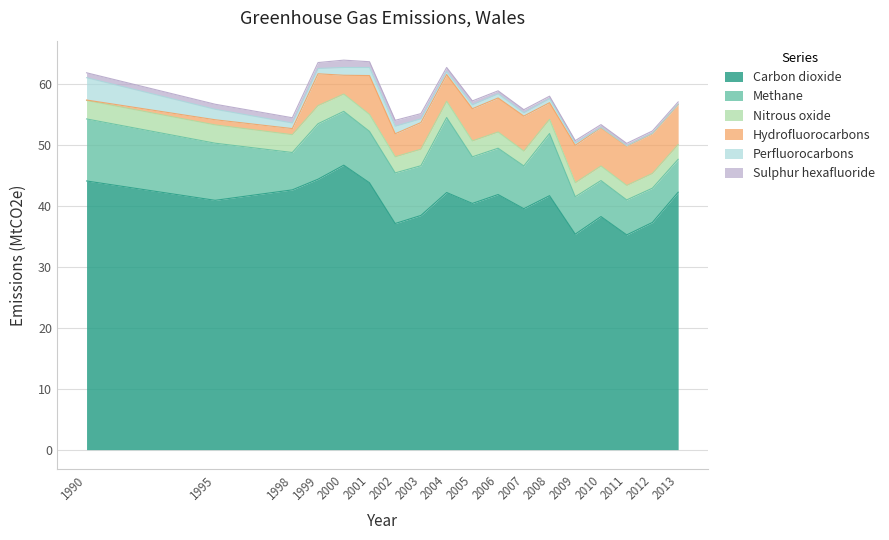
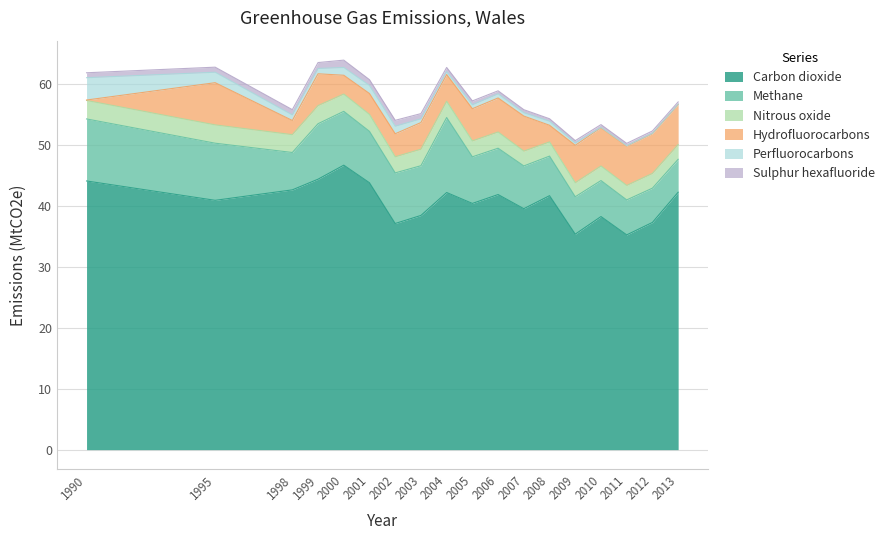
  {
    "Carbon dioxide": {
      "1990": 44,
      "1995": 41,
      "1998": 43,
      "1999": 44,
      "2000": 47,
      "2001": 44,
      "2002": 37,
      "2003": 38,
      "2004": 42,
      "2005": 40,
      "2006": 42,
      "2007": 40,
      "2008": 42,
      "2009": 35,
      "2010": 38,
      "2011": 35,
      "2012": 37,
      "2013": 42
    },
    "Methane": {
      "1990": 10,
      "1995": 9,
      "1998": 6,
      "1999": 9,
      "2000": 9,
      "2001": 8,
      "2002": 8,
      "2003": 8,
      "2004": 12,
      "2005": 8,
      "2006": 8,
      "2007": 7,
-     "2008": 10,
+     "2008": 6,
      "2009": 6,
      "2010": 6,
      "2011": 6,
      "2012": 6,
      "2013": 5
    },
    "Hydrofluorocarbons": {
-     "1995": 1,
-     "1998": 1,
+     "1995": 7,
+     "1998": 2,
      "1999": 5,
      "2000": 3,
-     "2001": 6,
+     "2001": 3,
      "2002": 4,
      "2003": 4,
      "2004": 4,
      "2005": 5,
      "2006": 6,
      "2007": 6,
      "2008": 3
    }
  }
